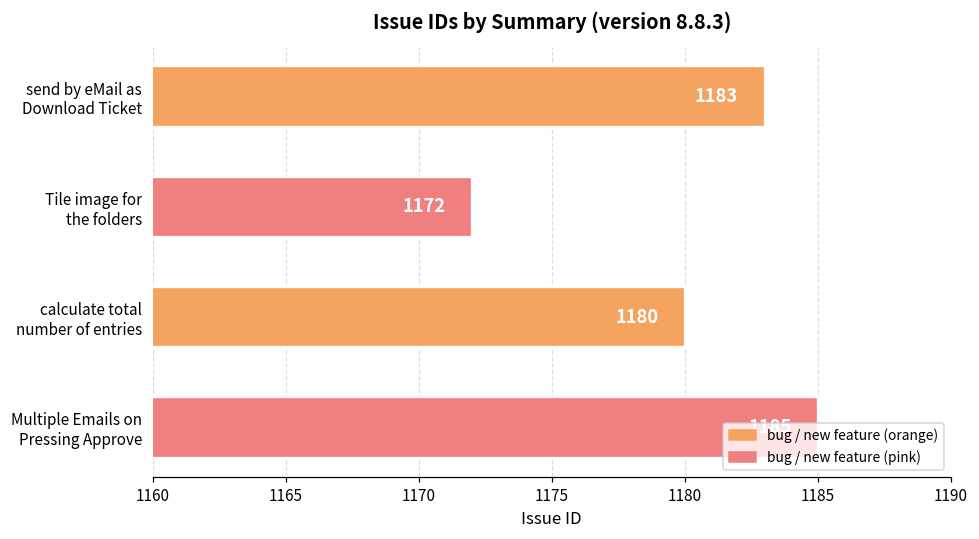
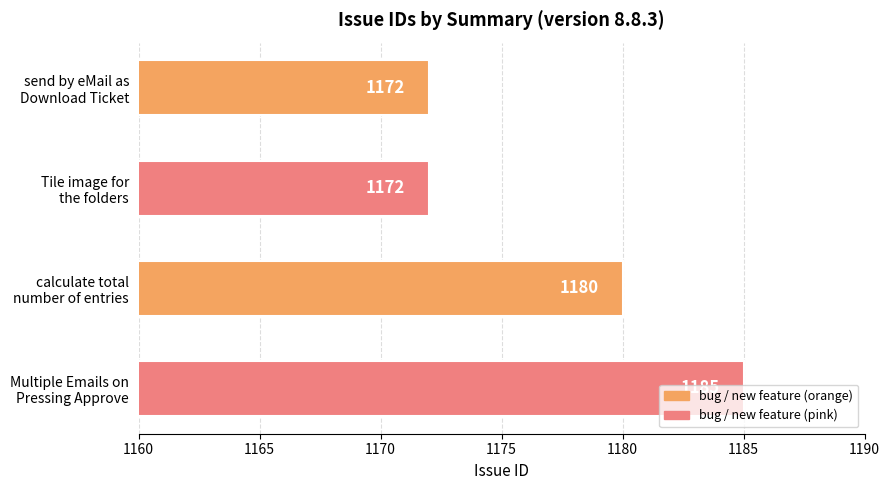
  {
-   "send by eMail as Download Ticket": 1183,
+   "send by eMail as Download Ticket": 1172,
    "Tile image for the folders": 1172,
    "calculate total number of entries": 1180
  }
